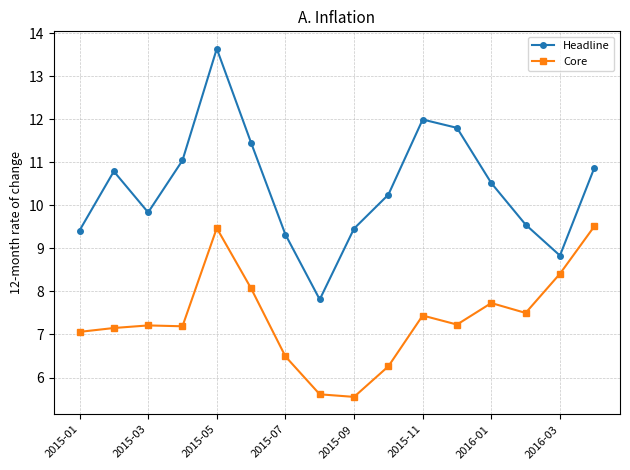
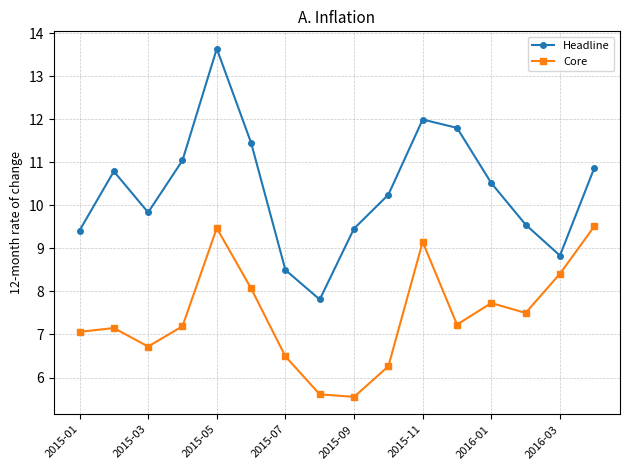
  {
    "Headline": {
      "2015-01": 9.4,
      "2015-03": 9.8,
      "2015-05": 13.6,
-     "2015-07": 9.3,
+     "2015-07": 8.5,
      "2015-09": 9.5,
      "2015-11": 12.0,
      "2016-01": 10.5,
      "2016-03": 8.8
    },
    "Core": {
      "2015-01": 7.1,
-     "2015-03": 7.2,
+     "2015-03": 6.7,
      "2015-05": 9.5,
      "2015-07": 6.5,
      "2015-09": 5.6,
-     "2015-11": 7.4,
+     "2015-11": 9.2,
      "2016-01": 7.7,
      "2016-03": 8.4
    }
  }
